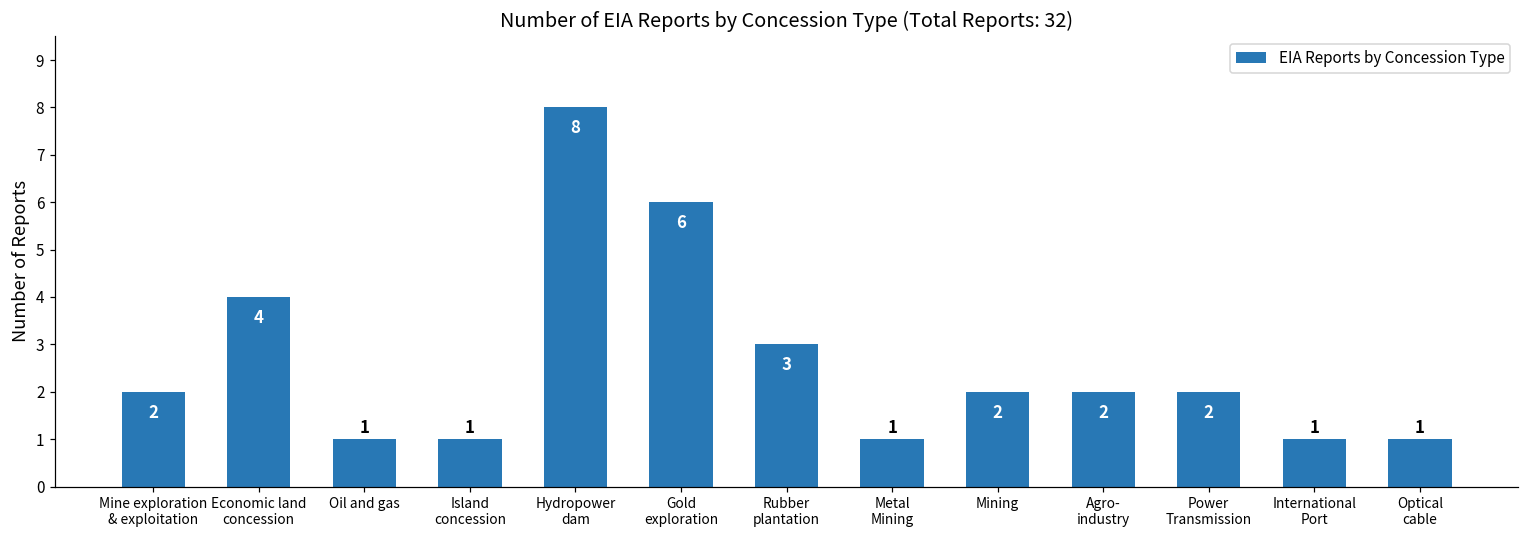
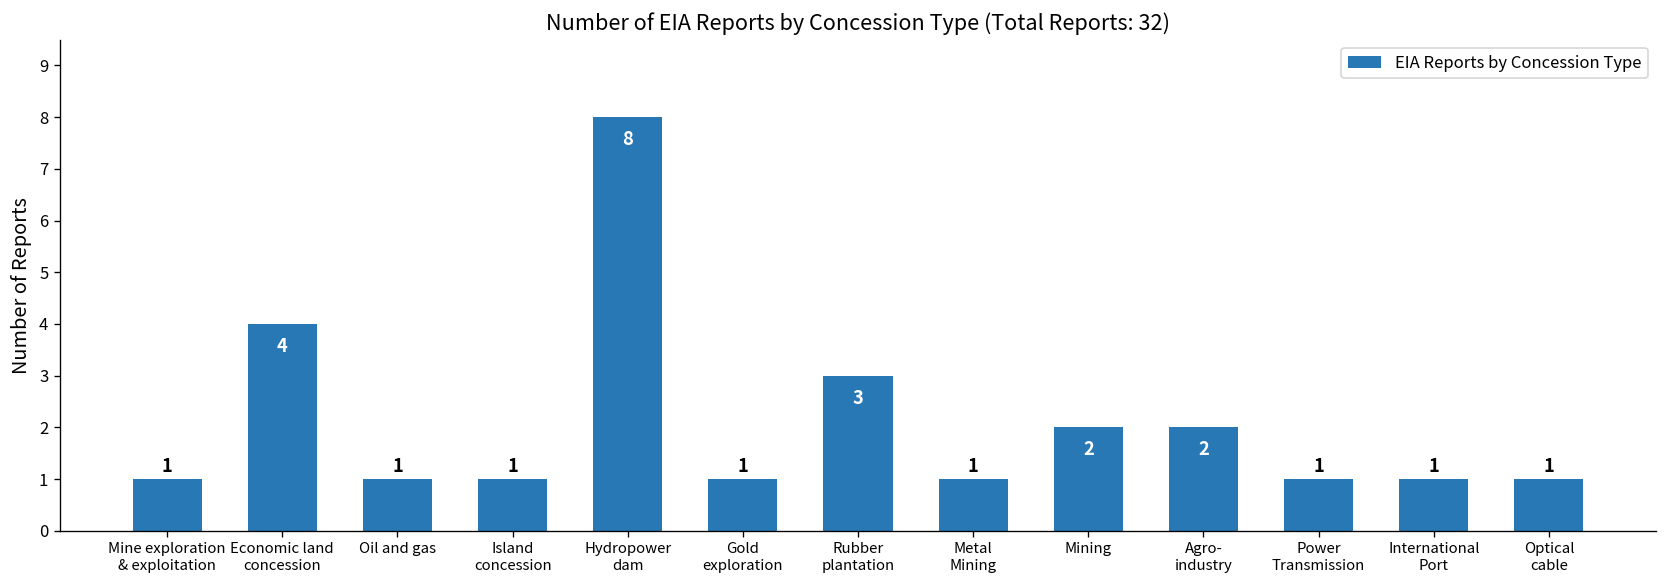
  {
-   "Mine exploration & exploitation": 2,
+   "Mine exploration & exploitation": 1,
    "Economic land concession": 4,
    "Oil and gas": 1,
    "Island concession": 1,
    "Hydropower dam": 8,
-   "Gold exploration": 6,
+   "Gold exploration": 1,
    "Rubber plantation": 3,
    "Metal Mining": 1,
    "Mining": 2,
    "Agro- industry": 2,
-   "Power Transmission": 2,
+   "Power Transmission": 1,
    "International Port": 1,
    "Optical cable": 1
  }
